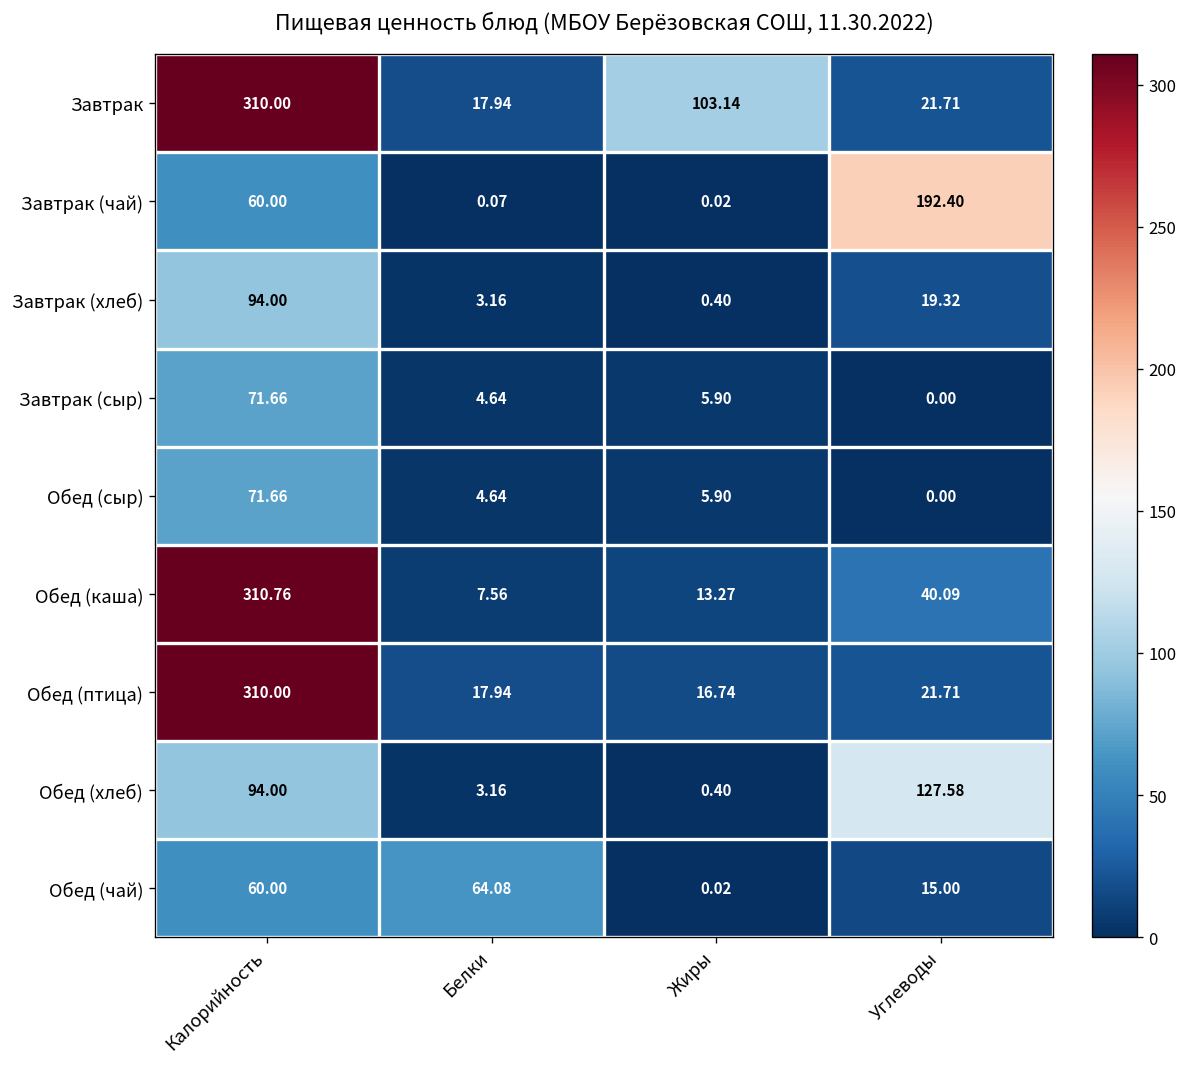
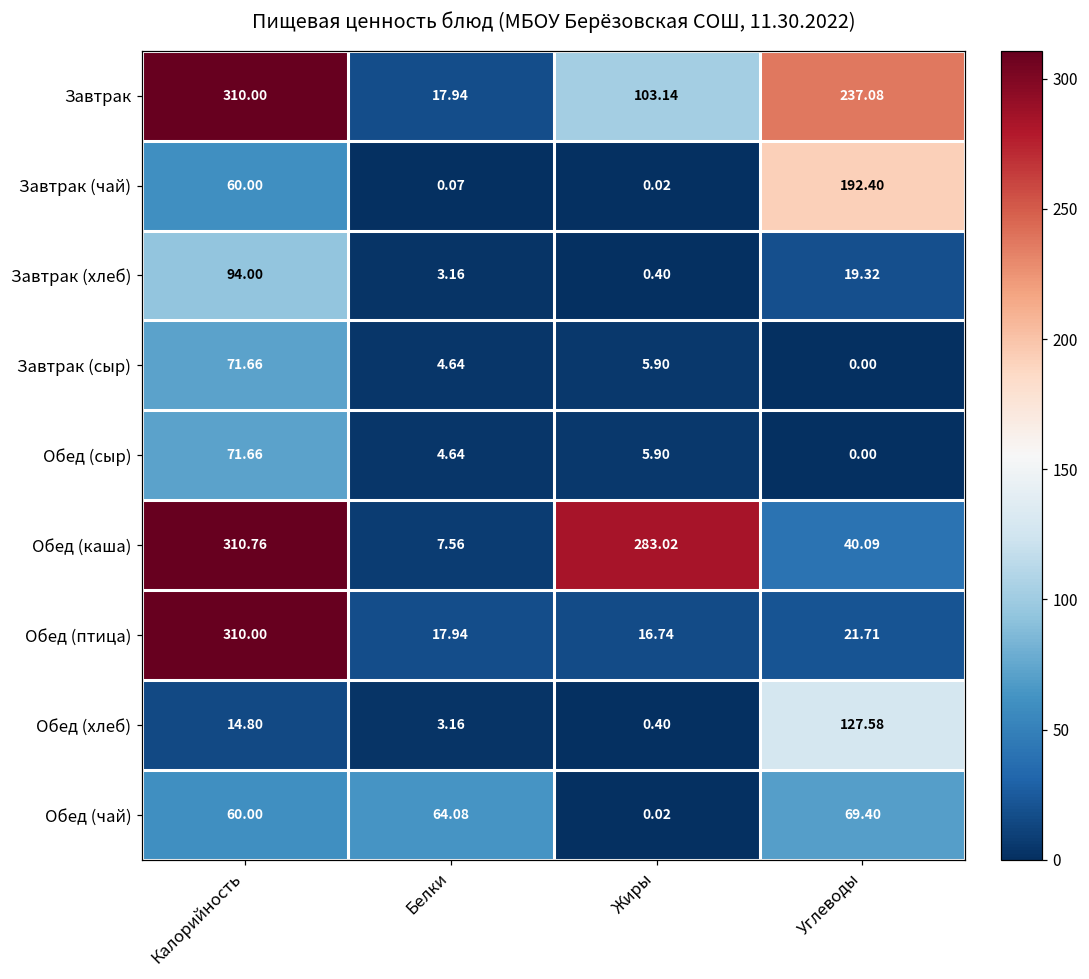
  {
    "Завтрак": {
      "Калорийность": 310.00,
      "Белки": 17.94,
      "Жиры": 103.14,
-     "Углеводы": 21.71
+     "Углеводы": 237.08
    },
    "Завтрак (чай)": {
      "Калорийность": 60.00,
      "Белки": 0.07,
      "Жиры": 0.02,
      "Углеводы": 192.40
    },
    "Завтрак (хлеб)": {
      "Калорийность": 94.00,
      "Белки": 3.16,
      "Жиры": 0.40,
      "Углеводы": 19.32
    },
    "Завтрак (сыр)": {
      "Калорийность": 71.66,
      "Белки": 4.64,
      "Жиры": 5.90,
      "Углеводы": 0.00
    },
    "Обед (сыр)": {
      "Калорийность": 71.66,
      "Белки": 4.64,
      "Жиры": 5.90,
      "Углеводы": 0.00
    },
    "Обед (каша)": {
      "Калорийность": 310.76,
      "Белки": 7.56,
-     "Жиры": 13.27,
+     "Жиры": 283.02,
      "Углеводы": 40.09
    },
    "Обед (птица)": {
      "Калорийность": 310.00,
      "Белки": 17.94,
      "Жиры": 16.74,
      "Углеводы": 21.71
    },
    "Обед (хлеб)": {
-     "Калорийность": 94.00,
+     "Калорийность": 14.80,
      "Белки": 3.16,
      "Жиры": 0.40,
      "Углеводы": 127.58
    },
    "Обед (чай)": {
      "Калорийность": 60.00,
      "Белки": 64.08,
      "Жиры": 0.02,
-     "Углеводы": 15.00
+     "Углеводы": 69.40
    }
  }
